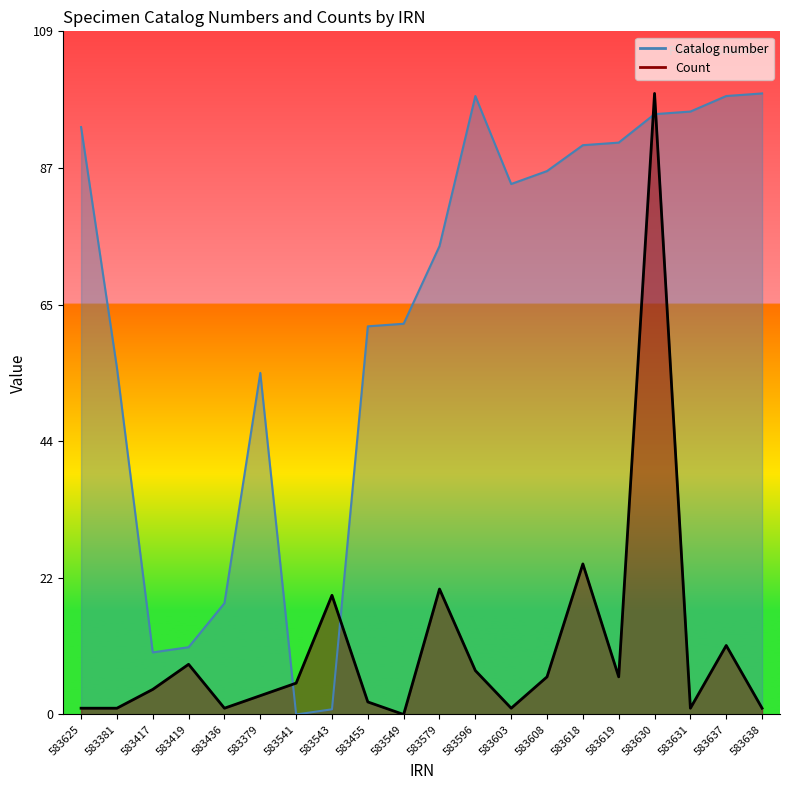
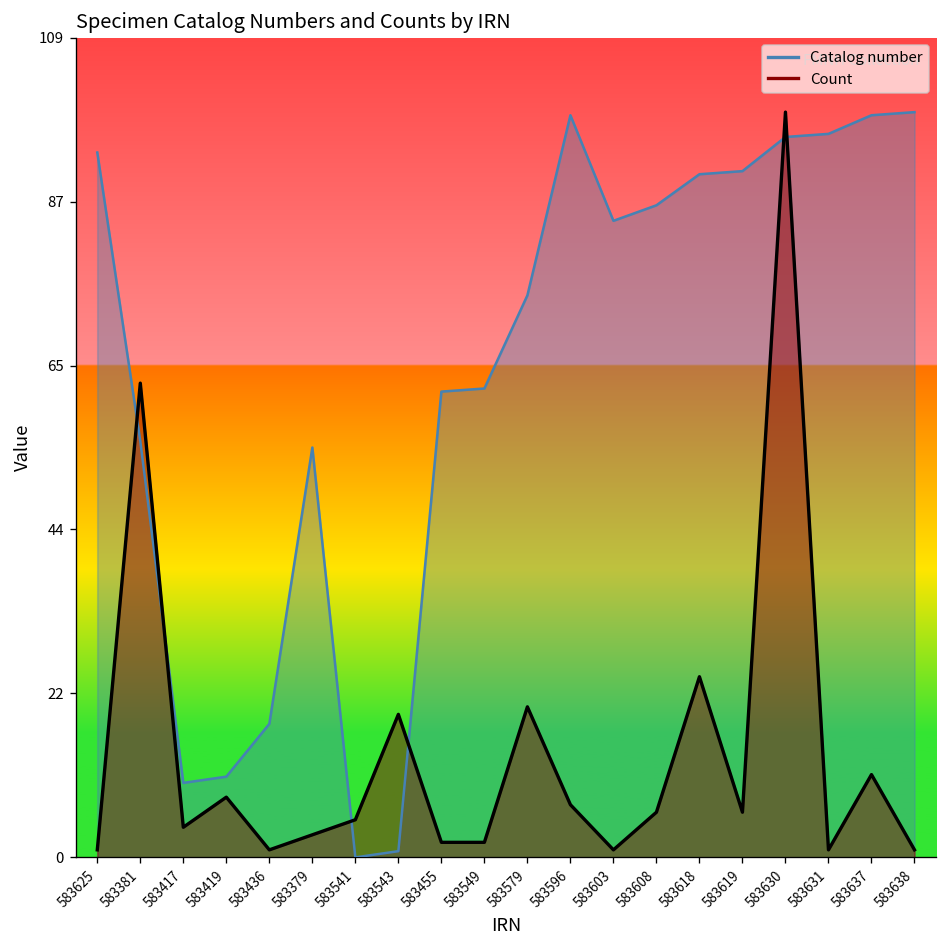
  {
    "Catalog number": {
      "583625": 94,
      "583381": 55,
      "583417": 10,
      "583419": 11,
      "583436": 18,
      "583379": 54,
      "583541": 0,
      "583543": 1,
      "583455": 62,
      "583549": 62,
      "583579": 75,
      "583596": 99,
      "583603": 85,
      "583608": 87,
      "583618": 91,
      "583619": 91,
      "583630": 96,
      "583631": 96,
      "583637": 99,
      "583638": 99
    },
    "Count": {
      "583625": 1,
-     "583381": 1,
+     "583381": 63,
      "583417": 4,
      "583419": 8,
      "583436": 1,
      "583379": 3,
      "583541": 5,
      "583543": 19,
      "583455": 2,
-     "583549": 0,
+     "583549": 2,
      "583579": 20,
      "583596": 7,
      "583603": 1,
      "583608": 6,
      "583618": 24,
      "583619": 6,
      "583630": 99,
      "583631": 1,
      "583637": 11,
      "583638": 1
    }
  }
